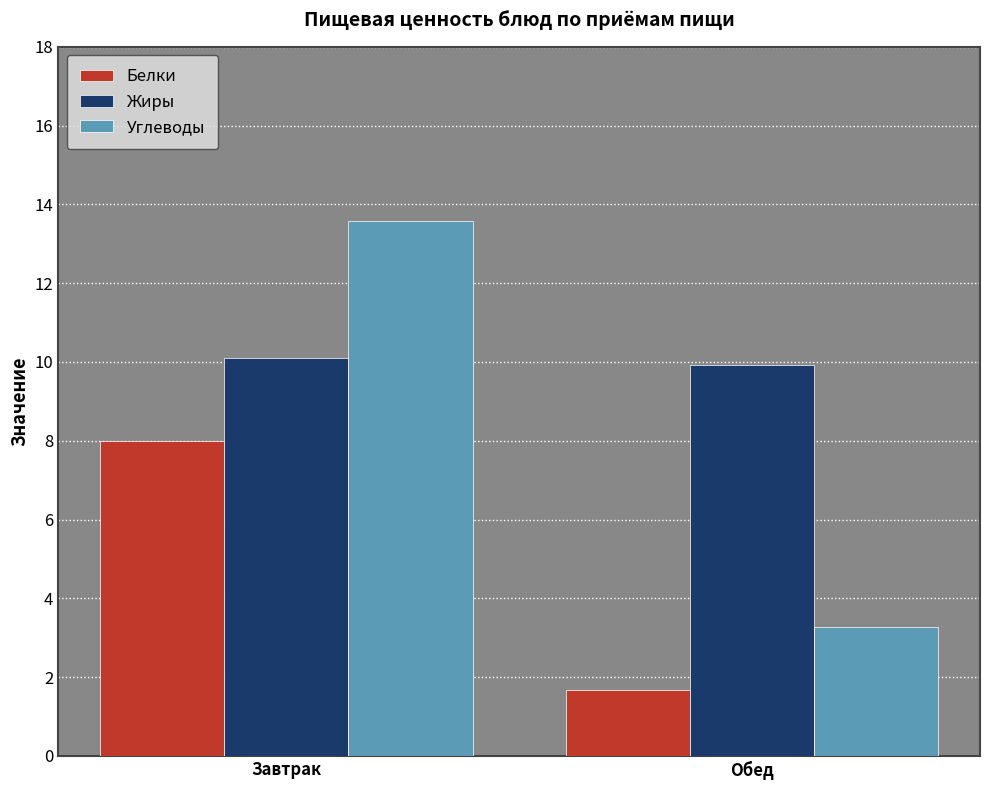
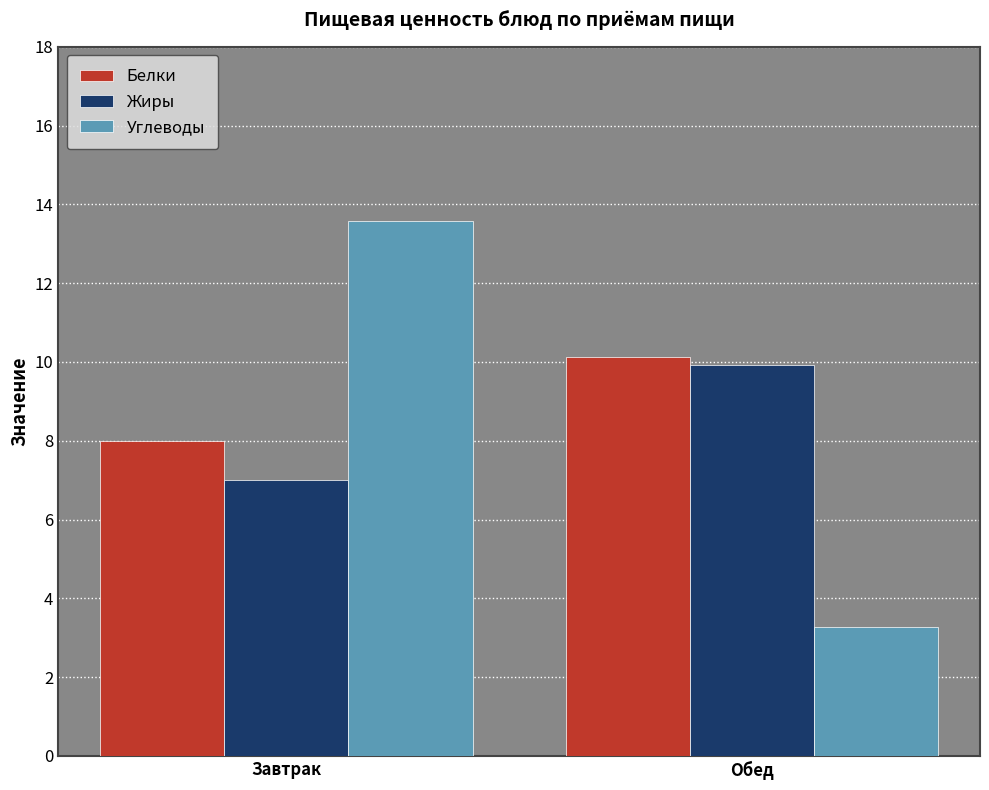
  {
    "Белки": {
      "Завтрак": 8.0,
-     "Обед": 1.7
+     "Обед": 10.1
    },
    "Жиры": {
-     "Завтрак": 10.1,
+     "Завтрак": 7.0,
      "Обед": 9.9
    },
    "Углеводы": {
      "Завтрак": 13.6,
      "Обед": 3.3
    }
  }
